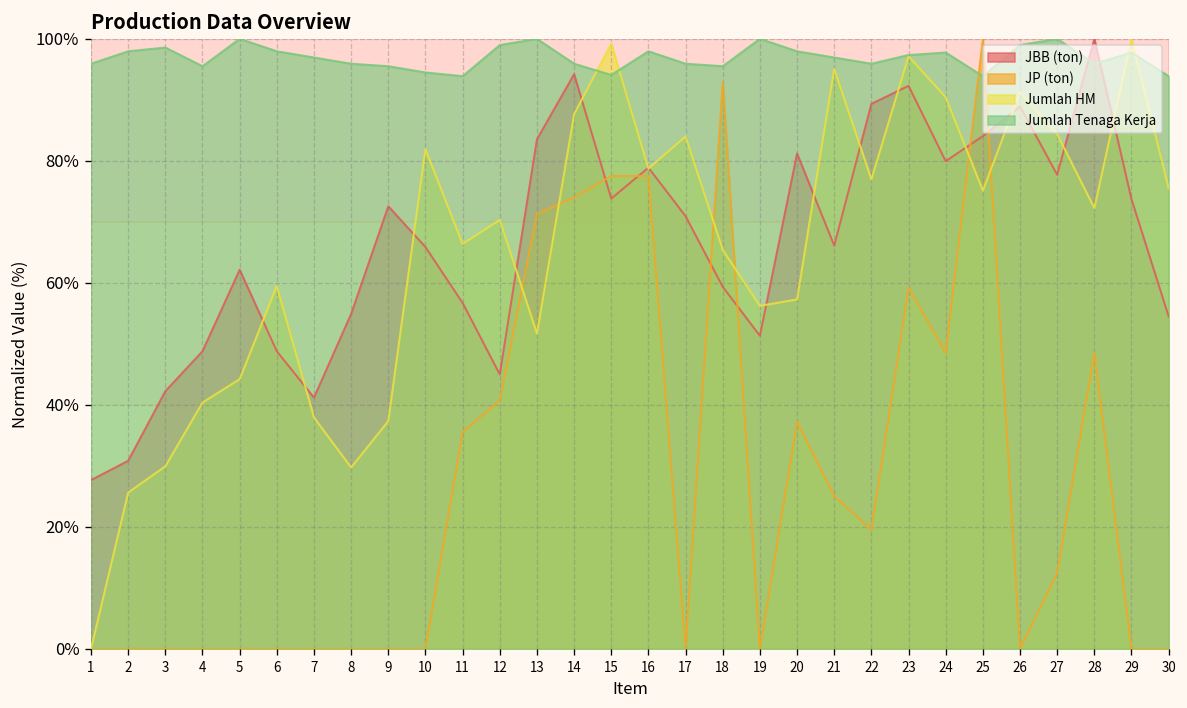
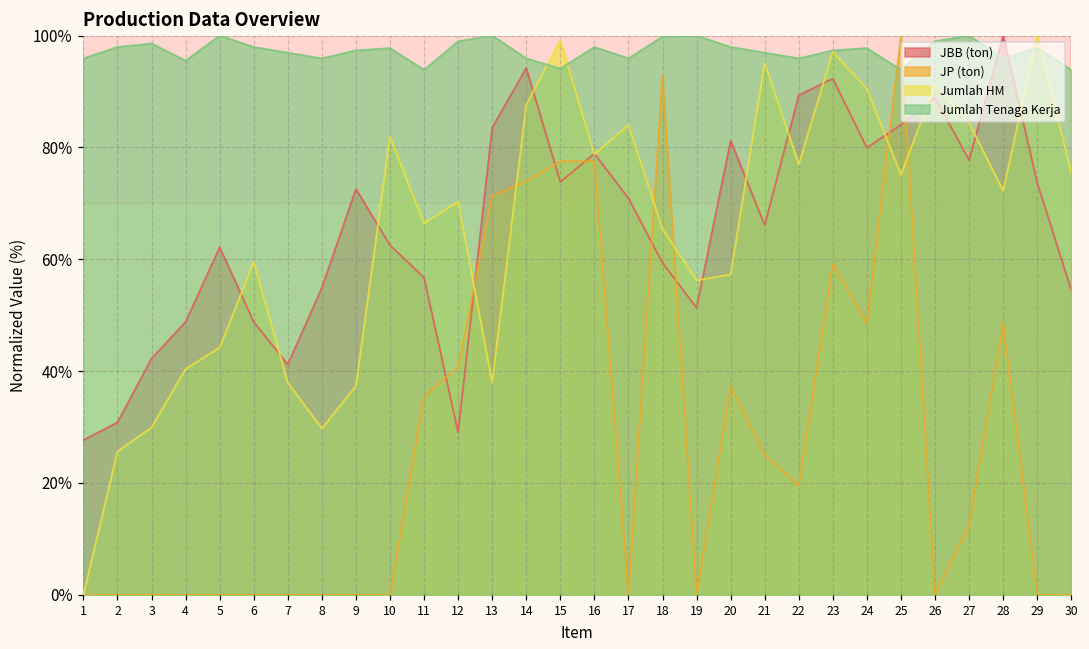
  {
    "JBB (ton)": {
      "1": "28%",
      "2": "31%",
      "3": "42%",
      "4": "49%",
      "5": "62%",
      "6": "49%",
      "7": "41%",
      "8": "55%",
      "9": "73%",
-     "10": "66%",
+     "10": "63%",
      "11": "57%",
-     "12": "45%",
+     "12": "29%",
      "13": "84%",
      "14": "94%",
      "15": "74%",
      "17": "71%",
      "18": "59%",
      "19": "51%",
      "20": "81%",
      "21": "66%",
      "22": "89%",
      "23": "92%",
      "24": "80%",
      "25": "84%",
      "27": "78%",
      "28": "100%",
      "29": "74%",
      "30": "54%"
    },
    "JP (ton)": {
      "2": "0%",
      "3": "0%",
      "4": "0%",
      "5": "0%",
      "6": "0%",
      "7": "0%",
      "8": "0%",
      "9": "0%",
      "10": "0%",
      "11": "36%",
      "12": "41%",
      "13": "71%",
      "14": "74%",
      "15": "78%",
      "16": "78%",
      "17": "0%",
      "18": "93%",
      "19": "0%",
      "20": "37%",
      "21": "25%",
      "22": "20%",
      "23": "59%",
      "24": "49%",
      "25": "100%",
      "26": "0%",
      "27": "12%",
      "28": "49%",
      "29": "0%",
      "30": "0%"
    },
    "Jumlah HM": {
      "2": "26%",
      "3": "30%",
      "4": "40%",
      "5": "44%",
      "6": "59%",
      "7": "38%",
      "8": "30%",
      "9": "37%",
      "10": "82%",
      "11": "66%",
      "12": "70%",
-     "13": "52%",
+     "13": "38%",
      "14": "88%",
      "15": "99%",
      "17": "84%",
      "18": "65%",
      "19": "56%",
      "20": "57%",
      "21": "95%",
      "22": "77%",
      "24": "90%",
      "25": "75%",
      "27": "84%",
      "28": "72%",
      "29": "100%",
      "30": "75%"
    },
    "Jumlah Tenaga Kerja": {
      "1": "96%",
      "2": "98%",
      "3": "99%",
      "4": "96%",
      "5": "100%",
      "6": "98%",
      "7": "97%",
      "8": "96%",
-     "9": "96%",
-     "10": "94%",
+     "9": "97%",
+     "10": "98%",
      "11": "94%",
      "12": "99%",
      "13": "100%",
      "14": "96%",
      "15": "94%",
      "16": "98%",
      "17": "96%",
-     "18": "96%",
+     "18": "100%",
      "19": "100%",
      "20": "98%",
      "21": "97%",
      "22": "96%",
      "24": "98%",
      "26": "99%",
      "27": "100%",
      "30": "94%"
    }
  }
